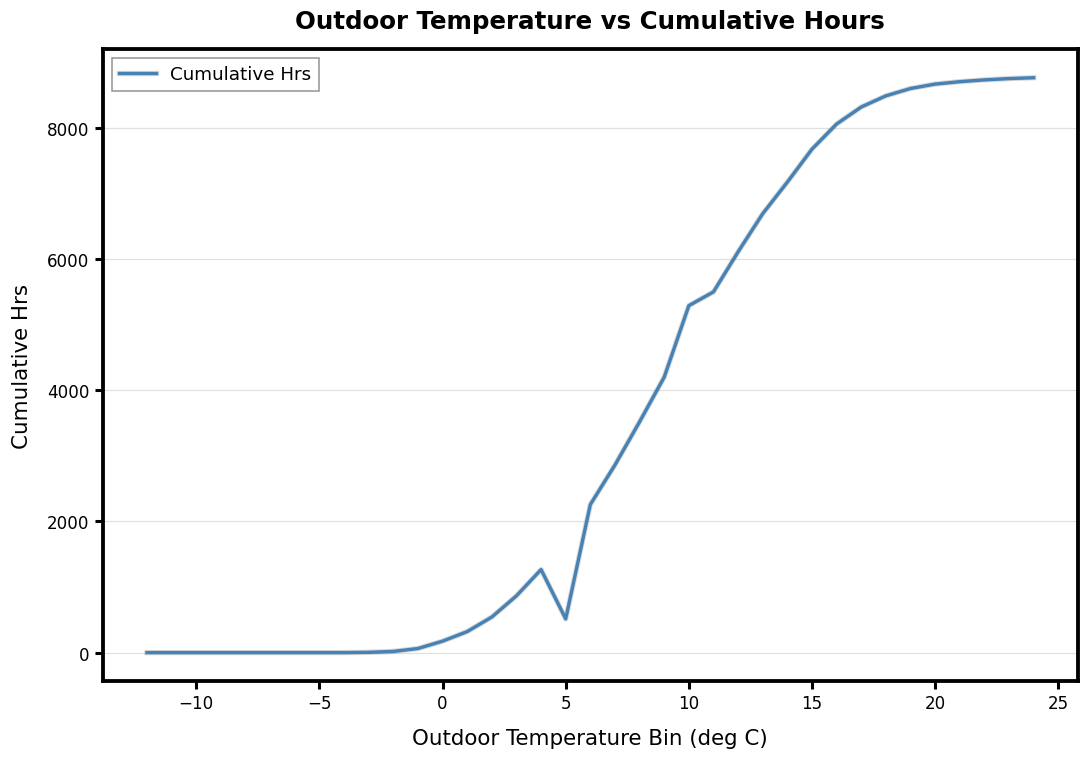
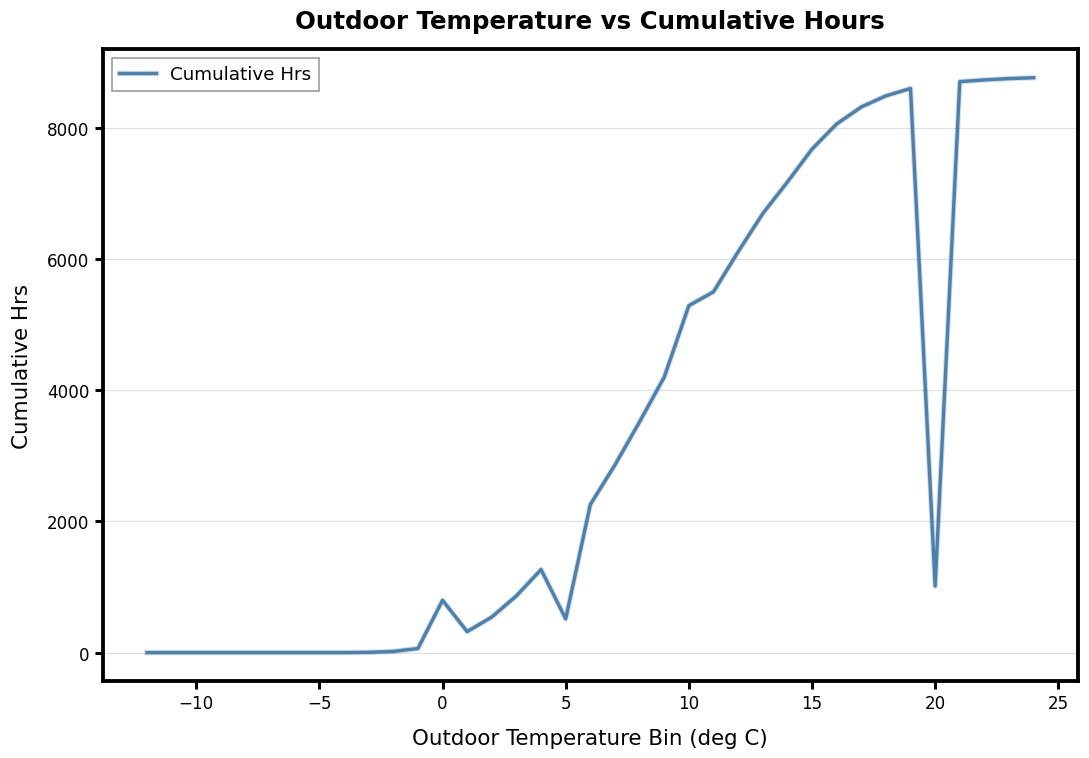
  {
    "−10": 0,
    "−5": 0,
-   "0": 200,
+   "0": 800,
    "5": 500,
    "10": 5300,
    "15": 7700,
-   "20": 8700
+   "20": 1000
  }
